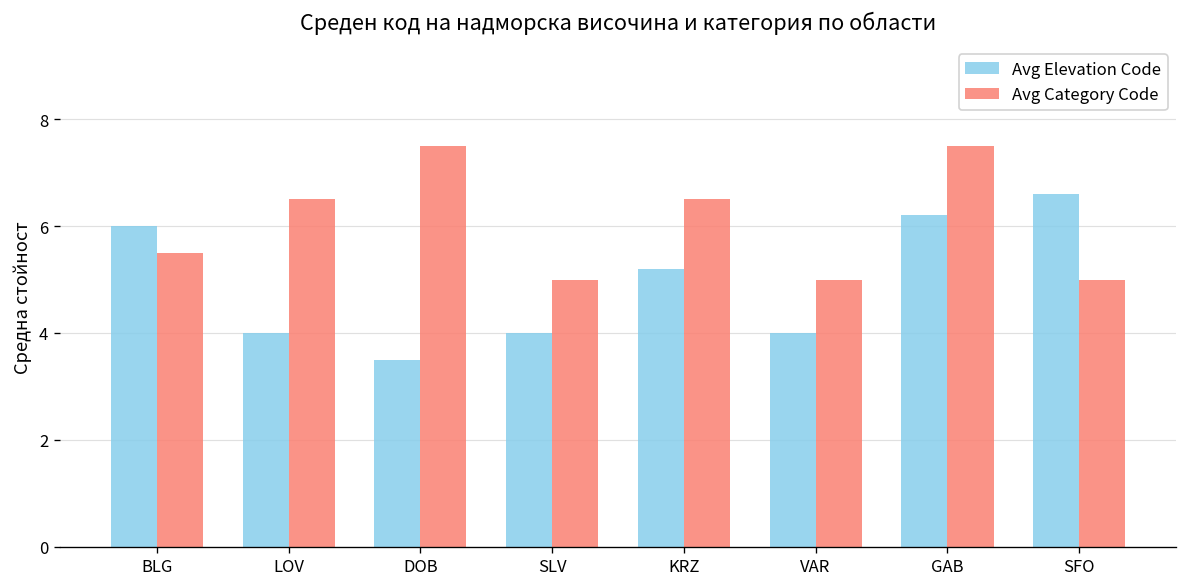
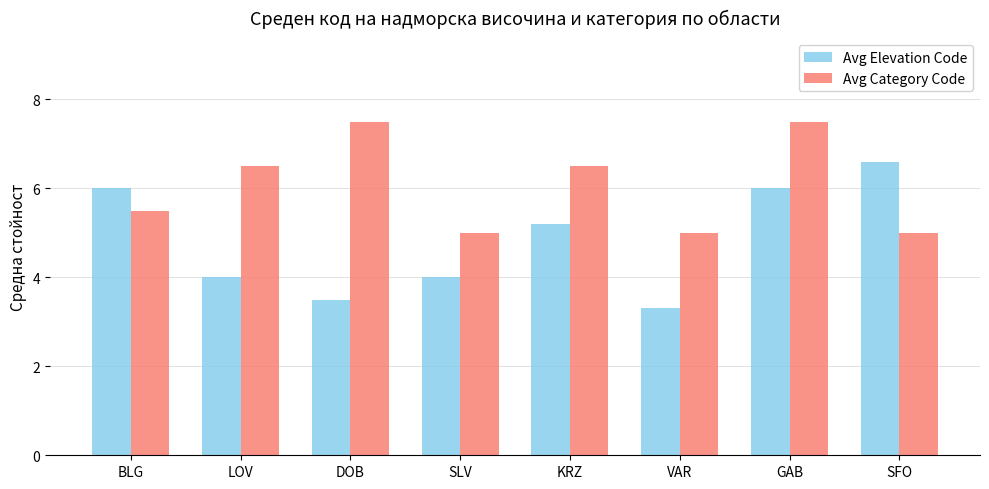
  {
    "Avg Elevation Code": {
      "BLG": 6.0,
      "LOV": 4.0,
      "DOB": 3.5,
      "SLV": 4.0,
      "KRZ": 5.2,
-     "VAR": 4.0,
-     "GAB": 6.2,
+     "VAR": 3.3,
+     "GAB": 6.0,
      "SFO": 6.6
    },
    "Avg Category Code": {
      "BLG": 5.5,
      "LOV": 6.5,
      "DOB": 7.5,
      "SLV": 5.0,
      "KRZ": 6.5,
      "VAR": 5.0,
      "GAB": 7.5,
      "SFO": 5.0
    }
  }
